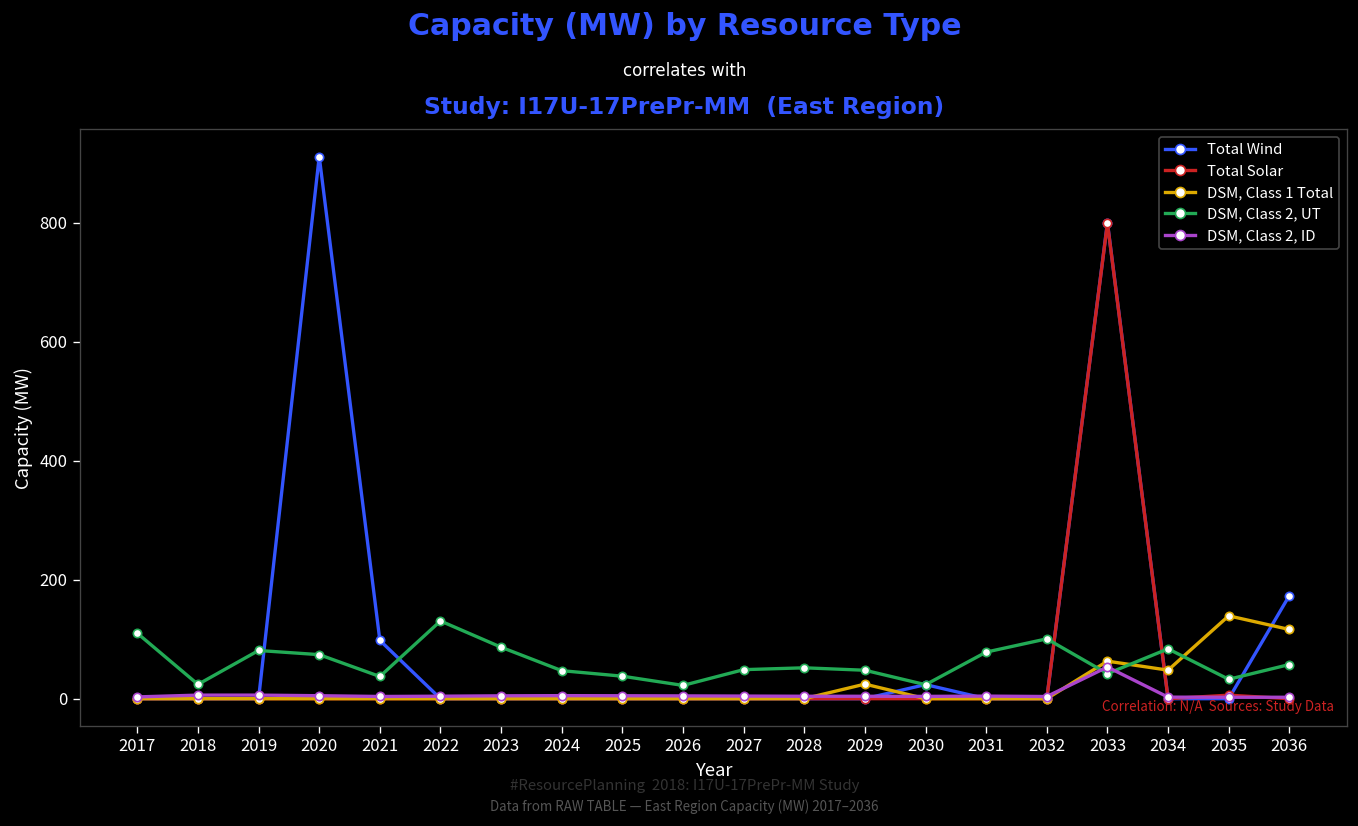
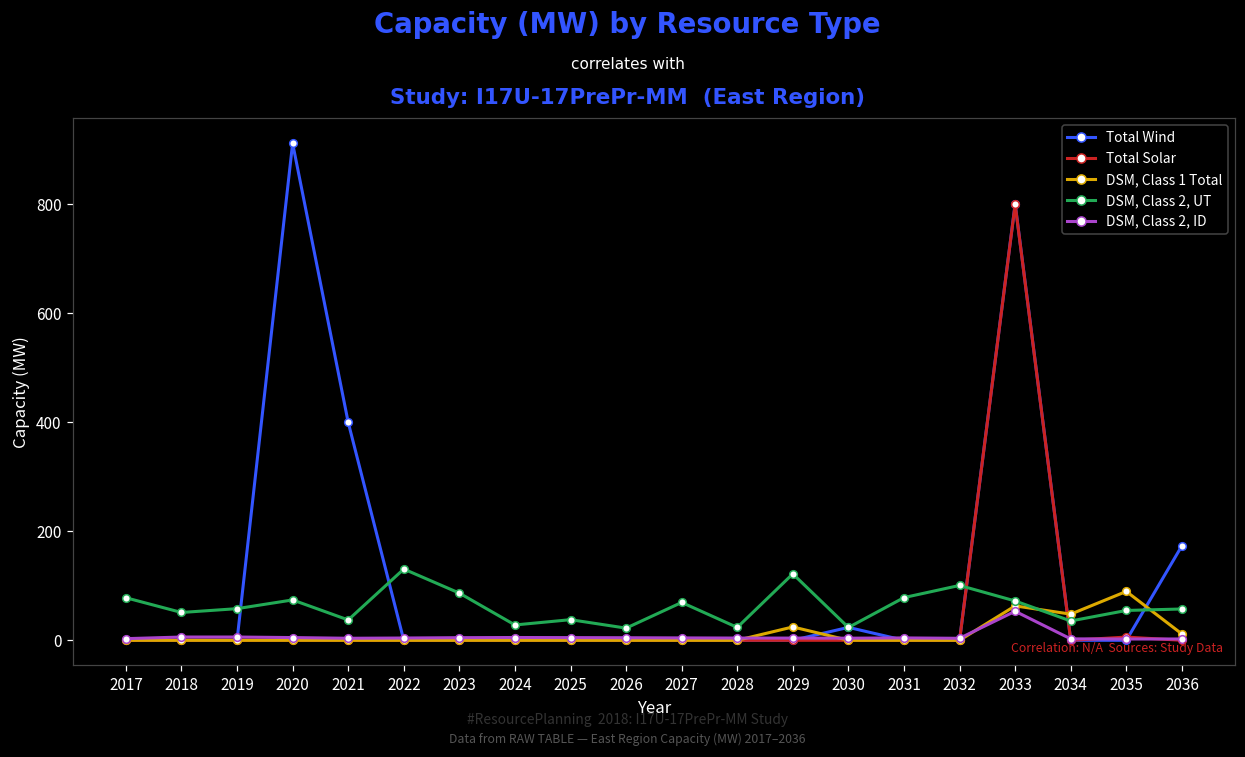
  {
    "Total Wind": {
      "2020": 910,
-     "2021": 100,
+     "2021": 400,
      "2036": 170
    },
    "DSM, Class 1 Total": {
      "2029": 20,
      "2033": 60,
      "2034": 50,
-     "2035": 140,
-     "2036": 120
+     "2035": 90,
+     "2036": 10
    },
    "DSM, Class 2, UT": {
-     "2017": 110,
-     "2018": 20,
-     "2019": 80,
+     "2017": 80,
+     "2018": 50,
+     "2019": 60,
      "2020": 70,
      "2021": 40,
      "2022": 130,
      "2023": 90,
-     "2024": 50,
+     "2024": 30,
      "2025": 40,
      "2026": 20,
-     "2027": 50,
-     "2028": 50,
-     "2029": 50,
+     "2027": 70,
+     "2028": 20,
+     "2029": 120,
      "2031": 80,
      "2032": 100,
-     "2033": 40,
-     "2034": 80,
-     "2035": 30,
+     "2033": 70,
+     "2034": 40,
+     "2035": 50,
      "2036": 60
    },
    "DSM, Class 2, ID": {
      "2018": 10,
      "2019": 10,
      "2033": 50
    }
  }
